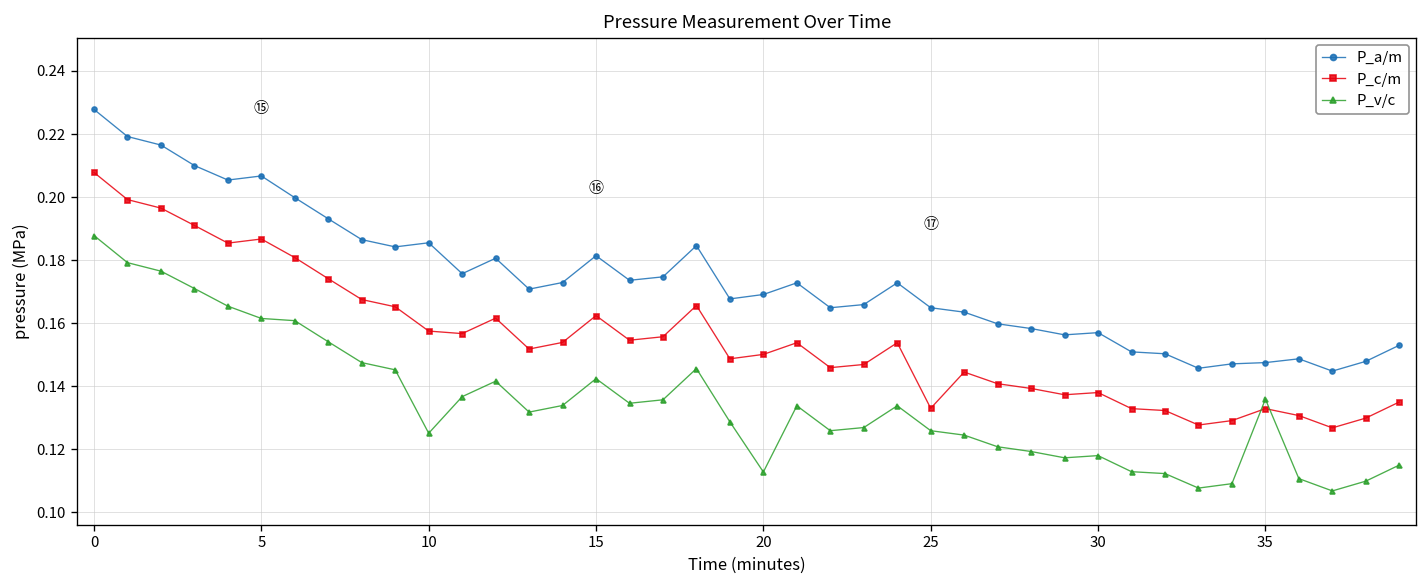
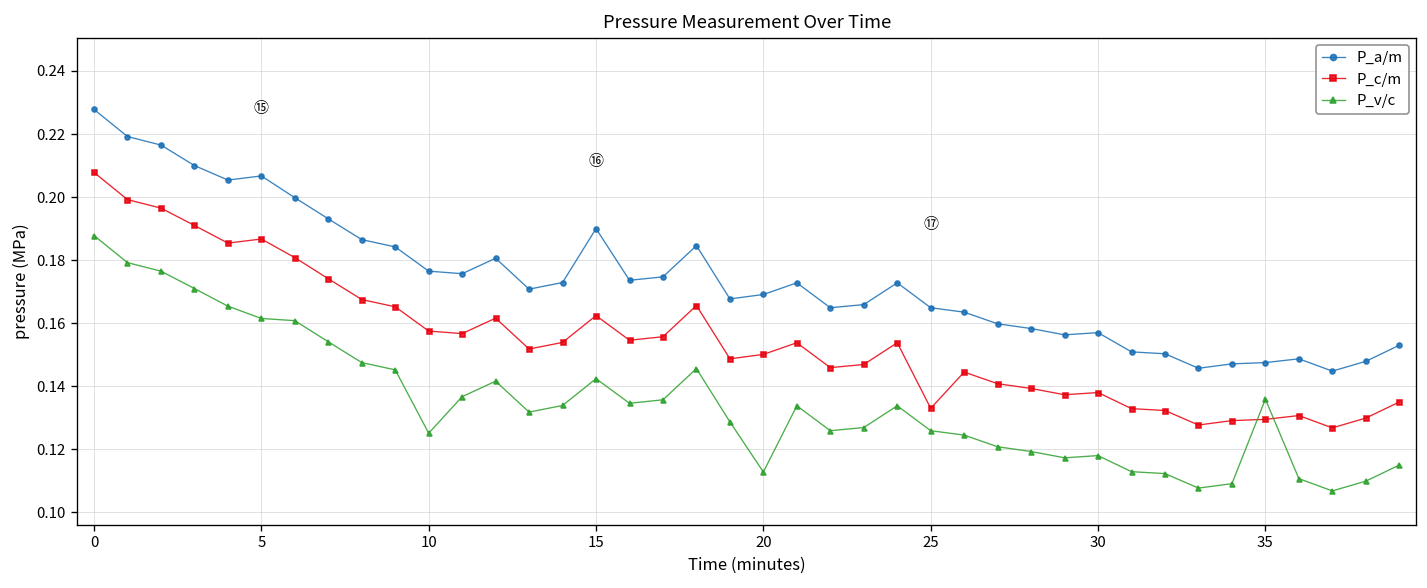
  {
    "P_a/m": {
      "0": 0.228,
      "5": 0.207,
-     "10": 0.186,
-     "15": 0.181,
+     "10": 0.177,
+     "15": 0.190,
      "20": 0.169,
      "25": 0.165,
      "30": 0.157,
      "35": 0.148
    },
    "P_c/m": {
      "0": 0.208,
      "5": 0.187,
      "10": 0.158,
      "15": 0.162,
      "20": 0.150,
      "25": 0.133,
      "30": 0.138,
-     "35": 0.133
+     "35": 0.130
    },
    "P_v/c": {
      "0": 0.188,
      "5": 0.162,
      "10": 0.125,
      "15": 0.142,
      "20": 0.113,
      "25": 0.126,
      "30": 0.118,
      "35": 0.136
    }
  }
